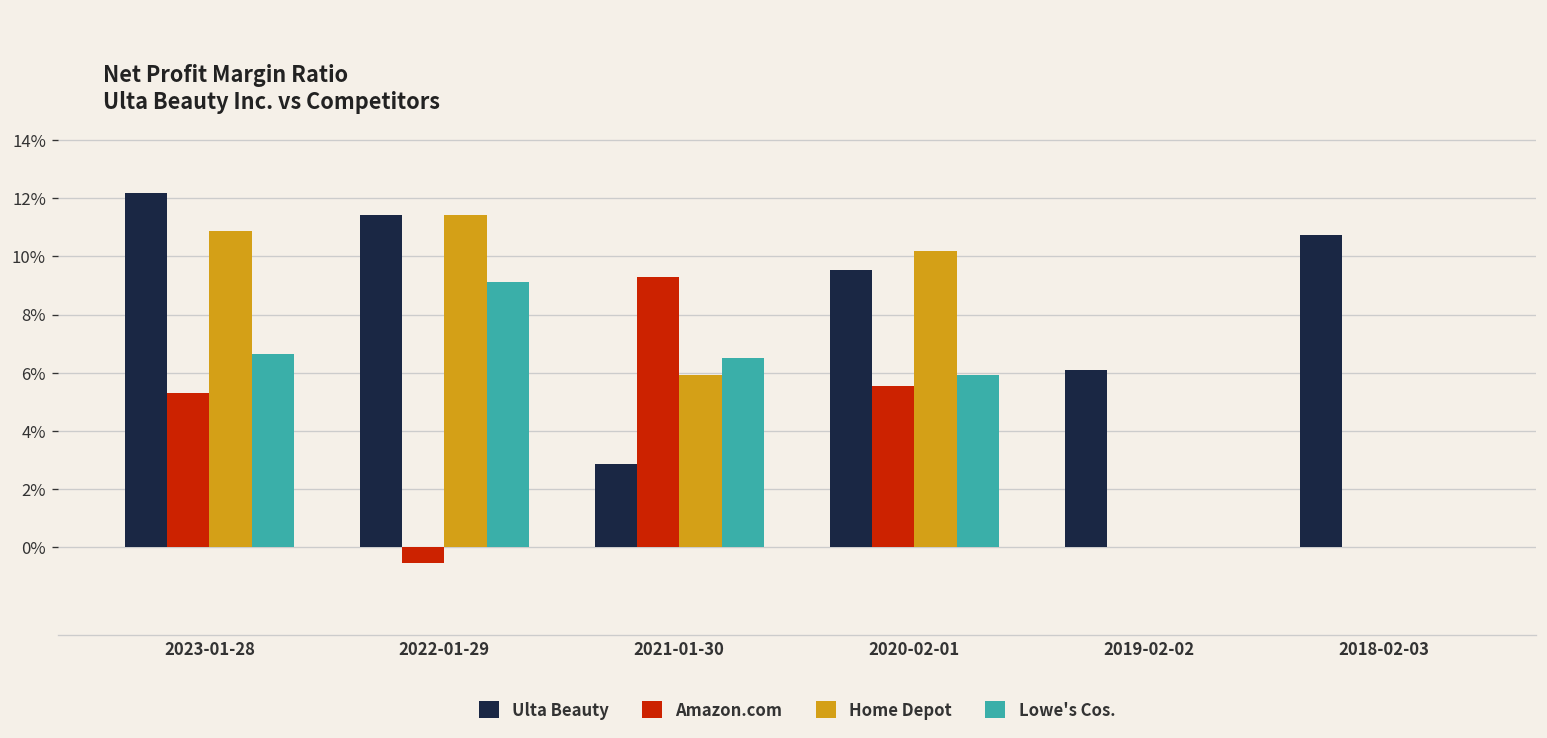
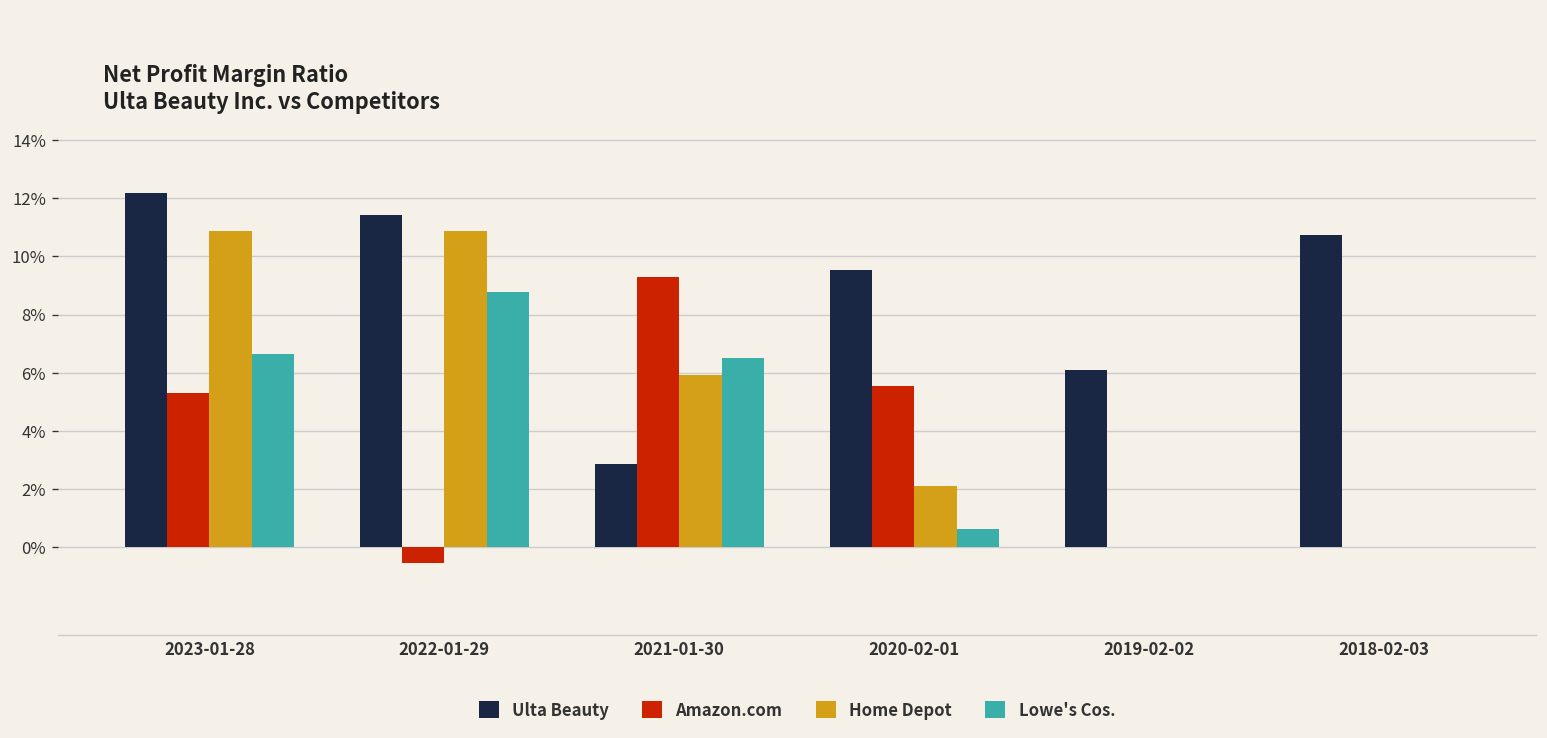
  {
    "Ulta Beauty": {
      "2023-01-28": "12.2%",
      "2022-01-29": "11.4%",
      "2021-01-30": "2.9%",
      "2020-02-01": "9.5%",
      "2019-02-02": "6.1%",
      "2018-02-03": "10.7%"
    },
    "Amazon.com": {
      "2023-01-28": "5.3%",
      "2022-01-29": "-0.5%",
      "2021-01-30": "9.3%",
      "2020-02-01": "5.5%",
      "2019-02-02": "0.0%",
      "2018-02-03": "0.0%"
    },
    "Home Depot": {
      "2023-01-28": "10.9%",
-     "2022-01-29": "11.4%",
+     "2022-01-29": "10.9%",
      "2021-01-30": "5.9%",
-     "2020-02-01": "10.2%",
+     "2020-02-01": "2.1%",
      "2019-02-02": "0.0%",
      "2018-02-03": "0.0%"
    },
    "Lowe's Cos.": {
      "2023-01-28": "6.6%",
-     "2022-01-29": "9.1%",
+     "2022-01-29": "8.8%",
      "2021-01-30": "6.5%",
-     "2020-02-01": "5.9%",
+     "2020-02-01": "0.6%",
      "2019-02-02": "0.0%",
      "2018-02-03": "0.0%"
    }
  }
